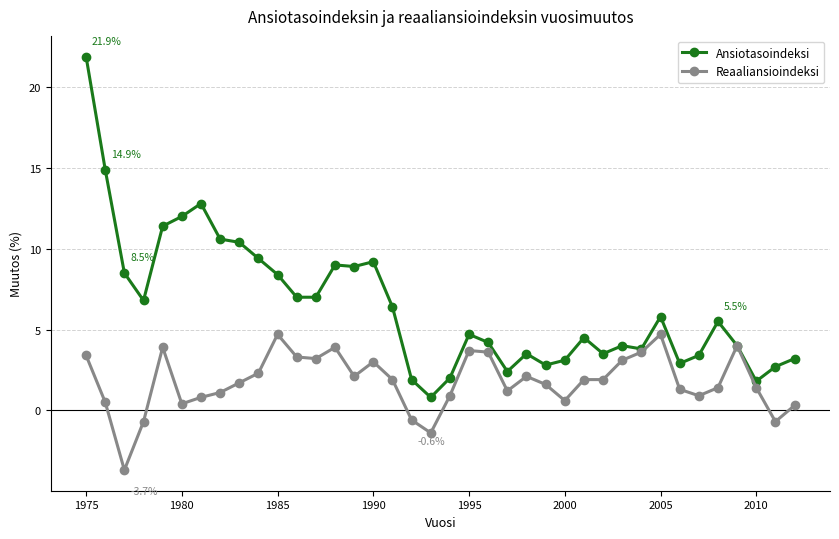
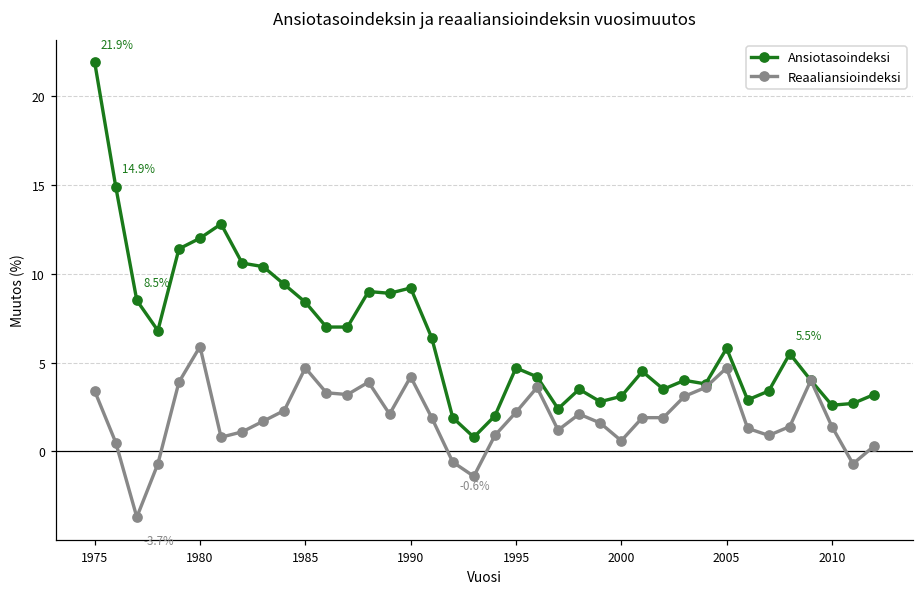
  {
    "Ansiotasoindeksi": {
      "1980": 12.0,
      "1985": 8.4,
      "1990": 9.2,
      "1995": 4.7,
      "2000": 3.1,
      "2005": 5.8,
-     "2010": 1.8
+     "2010": 2.6
    },
    "Reaaliansioindeksi": {
      "1975": 3.4,
-     "1980": 0.4,
+     "1980": 5.9,
      "1985": 4.7,
-     "1990": 3.0,
-     "1995": 3.7,
+     "1990": 4.2,
+     "1995": 2.2,
      "2000": 0.6,
      "2005": 4.7,
      "2010": 1.4
    }
  }
